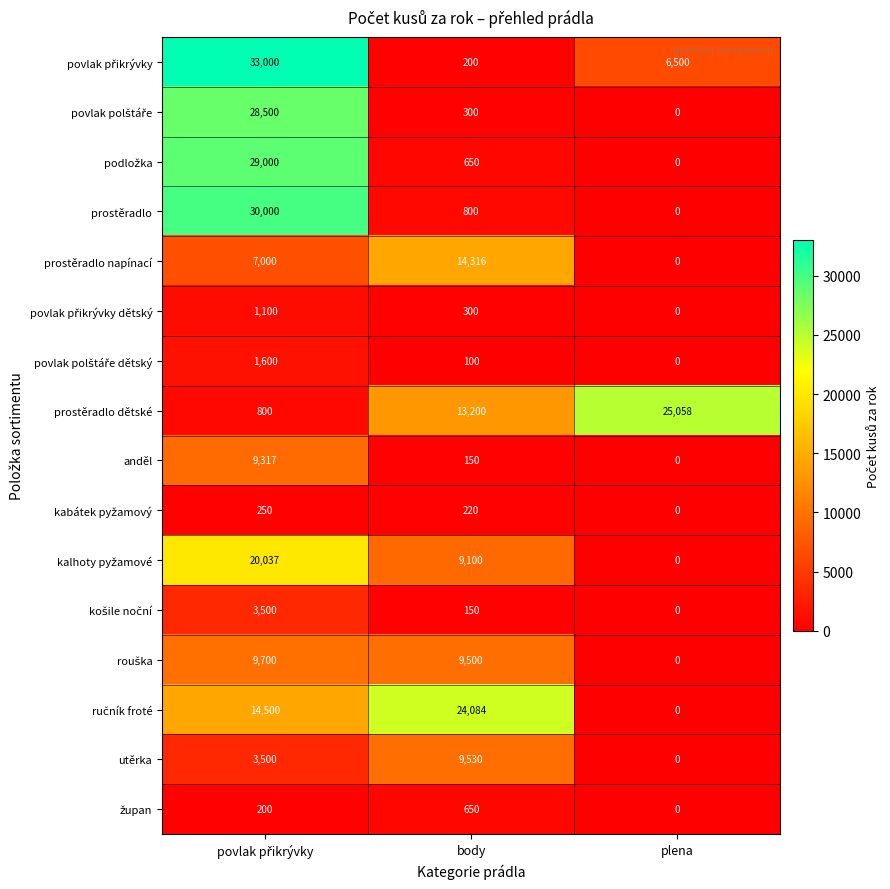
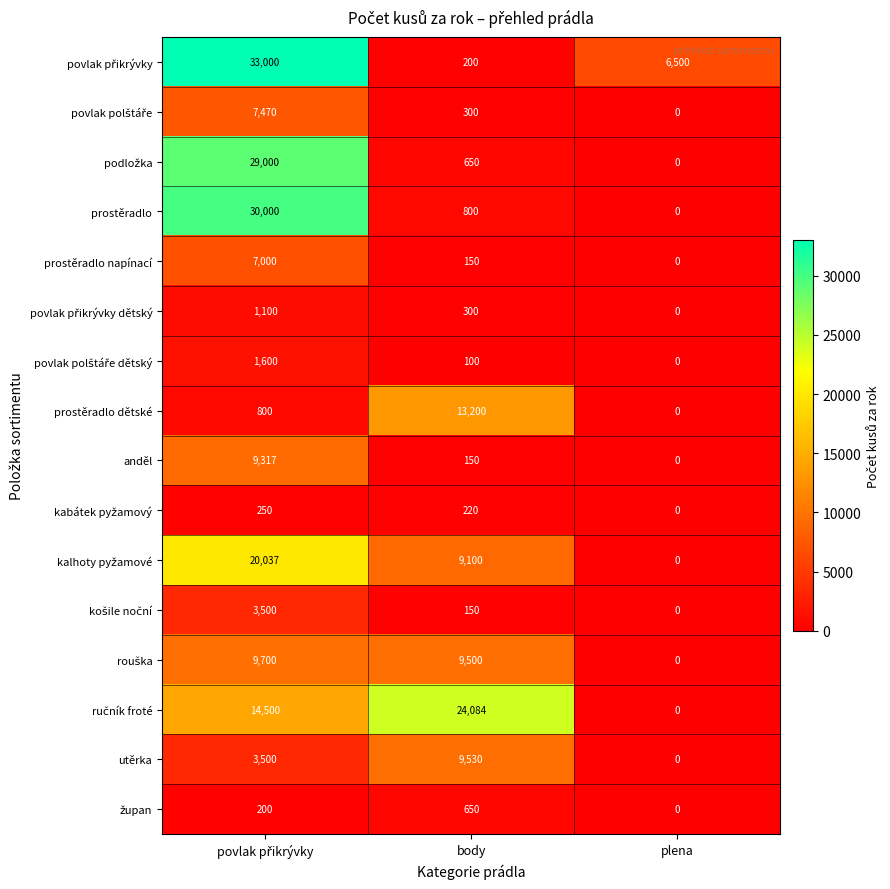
  {
    "povlak přikrývky": {
      "povlak přikrývky": "33,000",
      "body": "200"
    },
    "povlak polštáře": {
-     "povlak přikrývky": "28,500",
+     "povlak přikrývky": "7,470",
      "body": "300",
      "plena": "0"
    },
    "podložka": {
      "povlak přikrývky": "29,000",
      "body": "650",
      "plena": "0"
    },
    "prostěradlo": {
      "povlak přikrývky": "30,000",
      "body": "800",
      "plena": "0"
    },
    "prostěradlo napínací": {
      "povlak přikrývky": "7,000",
-     "body": "14,316",
+     "body": "150",
      "plena": "0"
    },
    "povlak přikrývky dětský": {
      "povlak přikrývky": "1,100",
      "body": "300",
      "plena": "0"
    },
    "povlak polštáře dětský": {
      "povlak přikrývky": "1,600",
      "body": "100",
      "plena": "0"
    },
    "prostěradlo dětské": {
      "povlak přikrývky": "800",
      "body": "13,200",
-     "plena": "25,058"
+     "plena": "0"
    },
    "anděl": {
      "povlak přikrývky": "9,317",
      "body": "150",
      "plena": "0"
    },
    "kabátek pyžamový": {
      "povlak přikrývky": "250",
      "body": "220",
      "plena": "0"
    },
    "kalhoty pyžamové": {
      "povlak přikrývky": "20,037",
      "body": "9,100",
      "plena": "0"
    },
    "košile noční": {
      "povlak přikrývky": "3,500",
      "body": "150",
      "plena": "0"
    },
    "rouška": {
      "povlak přikrývky": "9,700",
      "body": "9,500",
      "plena": "0"
    },
    "ručník froté": {
      "povlak přikrývky": "14,500",
      "body": "24,084",
      "plena": "0"
    },
    "utěrka": {
      "povlak přikrývky": "3,500",
      "body": "9,530",
      "plena": "0"
    },
    "župan": {
      "povlak přikrývky": "200",
      "body": "650",
      "plena": "0"
    }
  }
